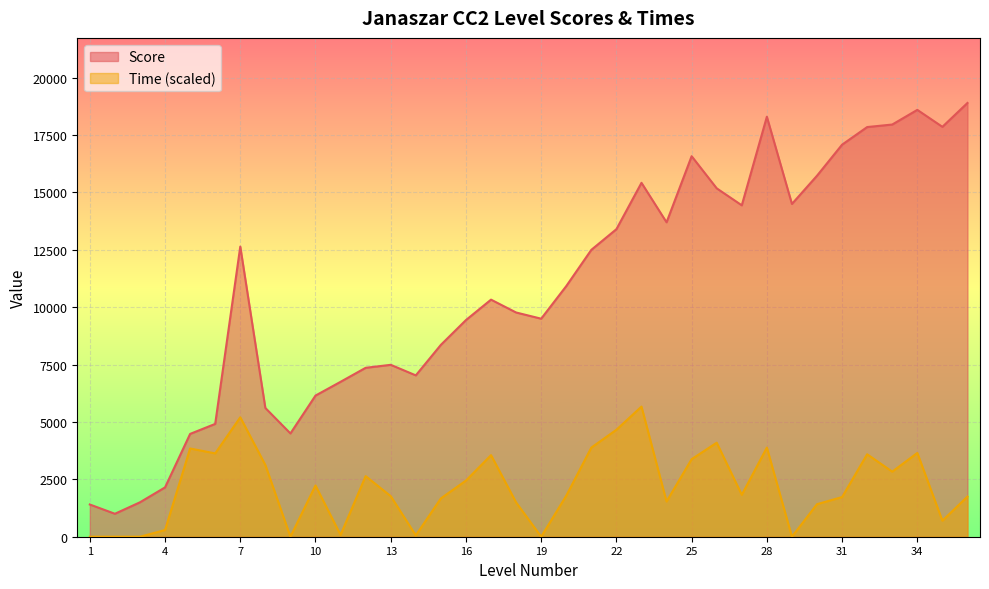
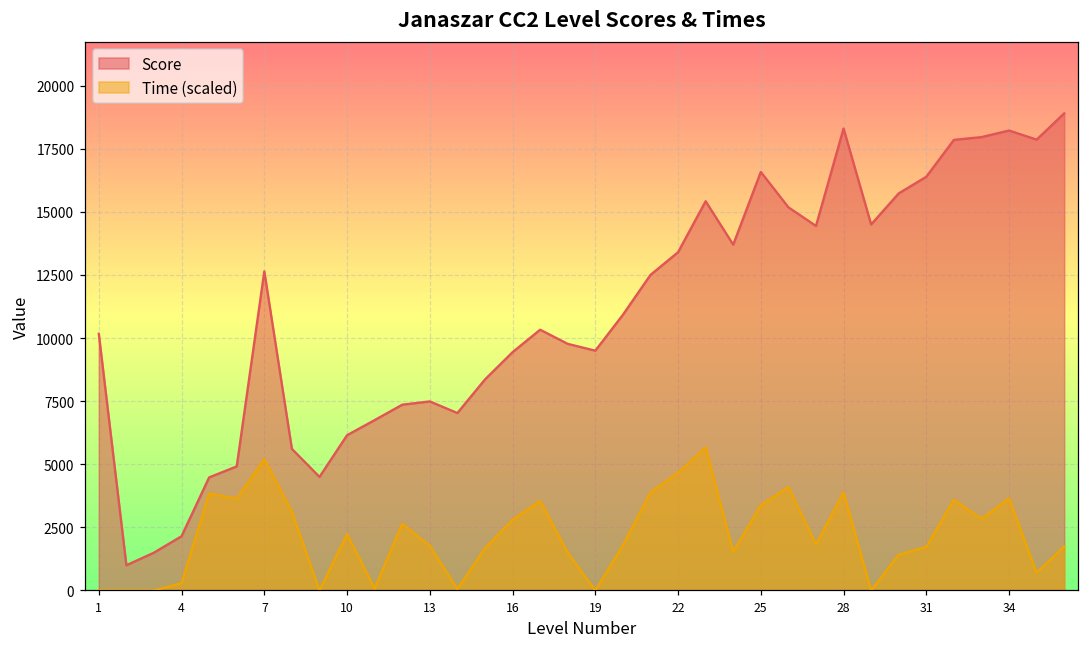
  {
    "Score": {
-     "1": 1400,
+     "1": 10200,
      "4": 2200,
      "7": 12600,
      "10": 6200,
      "13": 7500,
      "16": 9400,
      "19": 9500,
      "22": 13400,
      "25": 16600,
      "28": 18300,
-     "31": 17100,
-     "34": 18600
+     "31": 16400,
+     "34": 18200
    },
    "Time (scaled)": {
      "1": 0,
      "4": 300,
      "7": 5200,
      "10": 2200,
      "13": 1800,
-     "16": 2400,
+     "16": 2800,
      "19": 0,
      "22": 4700,
      "25": 3400,
      "28": 3900,
      "31": 1700,
      "34": 3700
    }
  }
